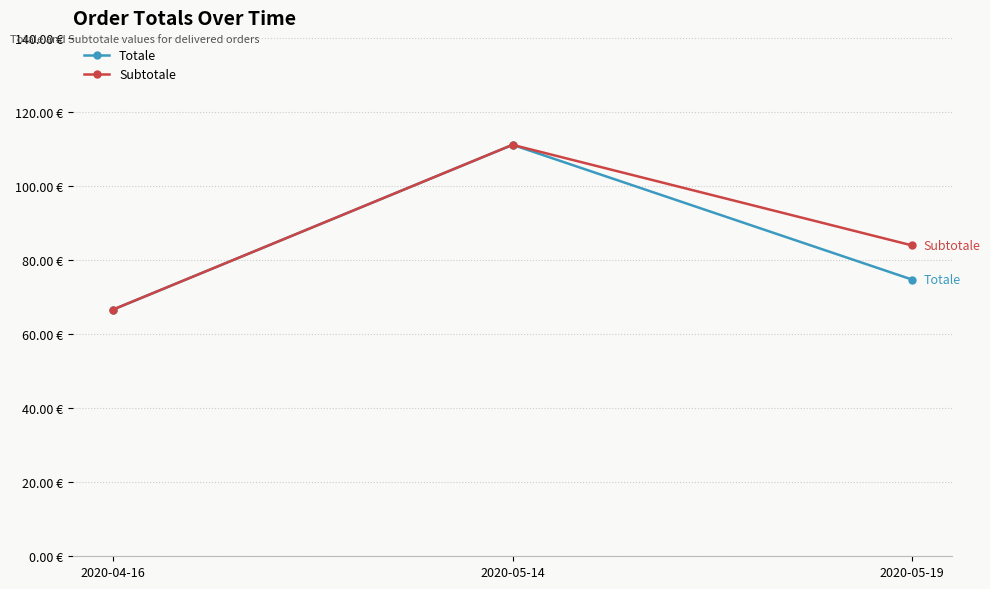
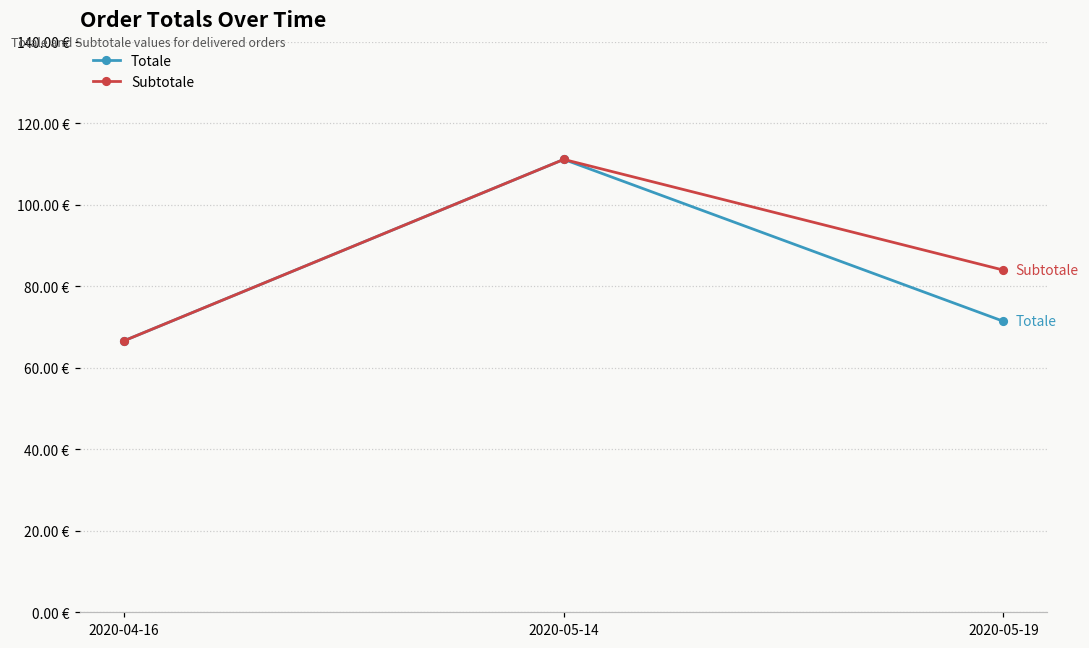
  {
    "Totale": {
-     "2020-05-19": "75 €"
+     "2020-05-19": "71 €"
    },
    "Subtotale": {
      "2020-05-19": "84 €"
    }
  }
